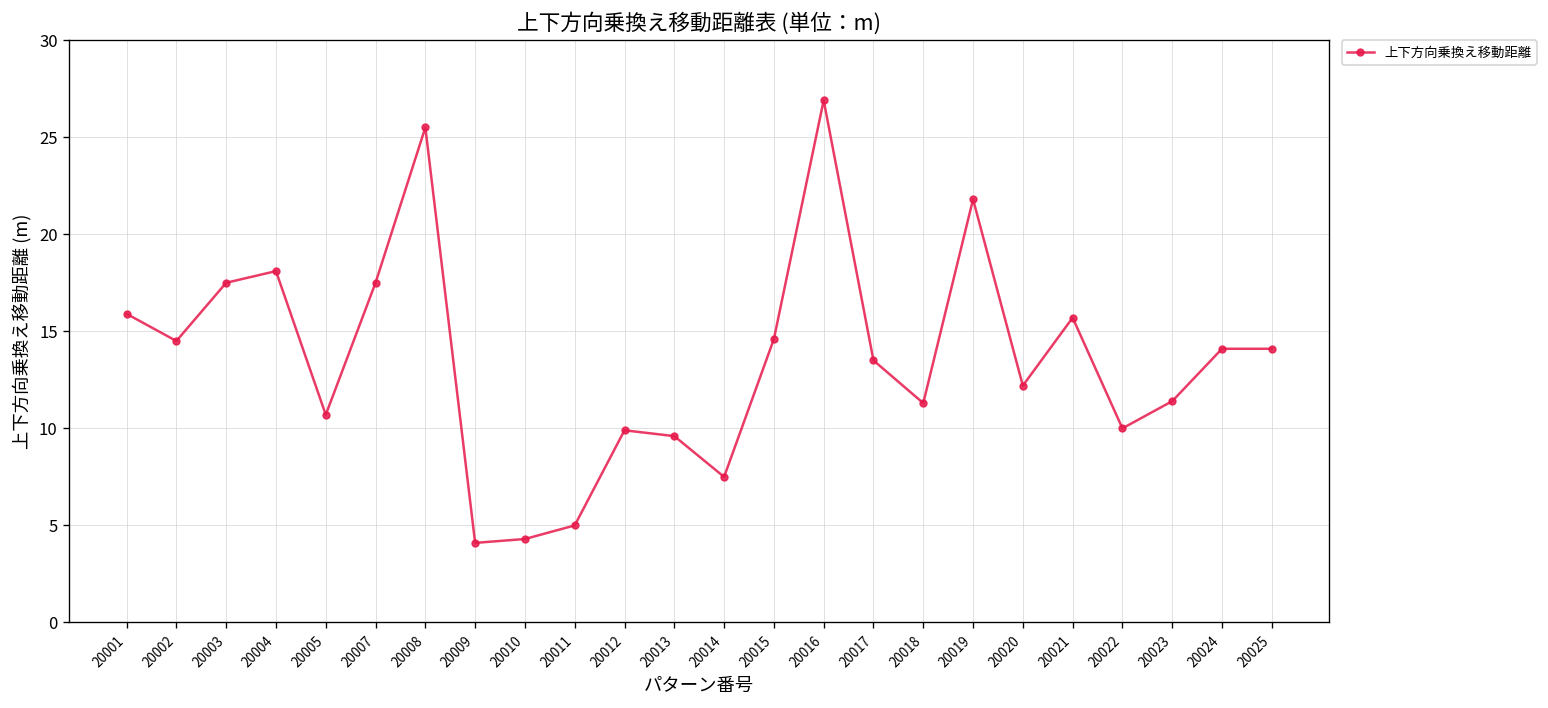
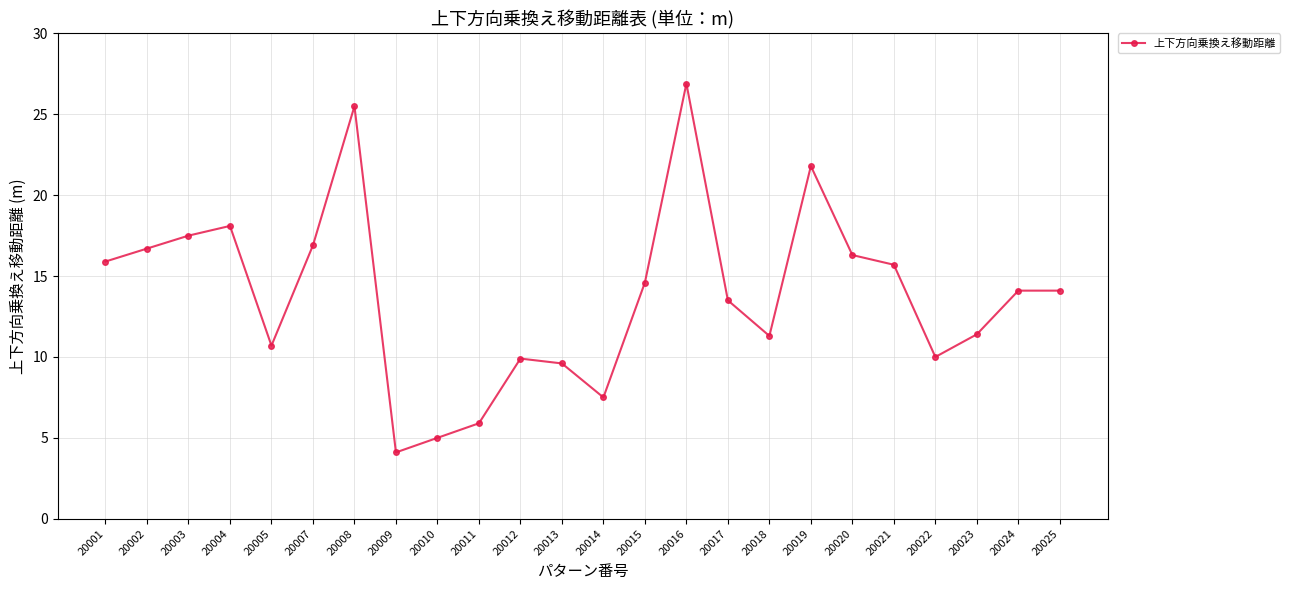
  {
    "20001": 15.9,
-   "20002": 14.5,
+   "20002": 16.7,
    "20003": 17.5,
    "20004": 18.1,
    "20005": 10.7,
-   "20007": 17.5,
+   "20007": 16.9,
    "20008": 25.5,
    "20009": 4.1,
-   "20010": 4.3,
-   "20011": 5.0,
+   "20010": 5.0,
+   "20011": 5.9,
    "20012": 9.9,
    "20013": 9.6,
    "20014": 7.5,
    "20015": 14.6,
    "20016": 26.9,
    "20017": 13.5,
    "20018": 11.3,
    "20019": 21.8,
-   "20020": 12.2,
+   "20020": 16.3,
    "20021": 15.7,
    "20022": 10.0,
    "20023": 11.4,
    "20024": 14.1,
    "20025": 14.1
  }
